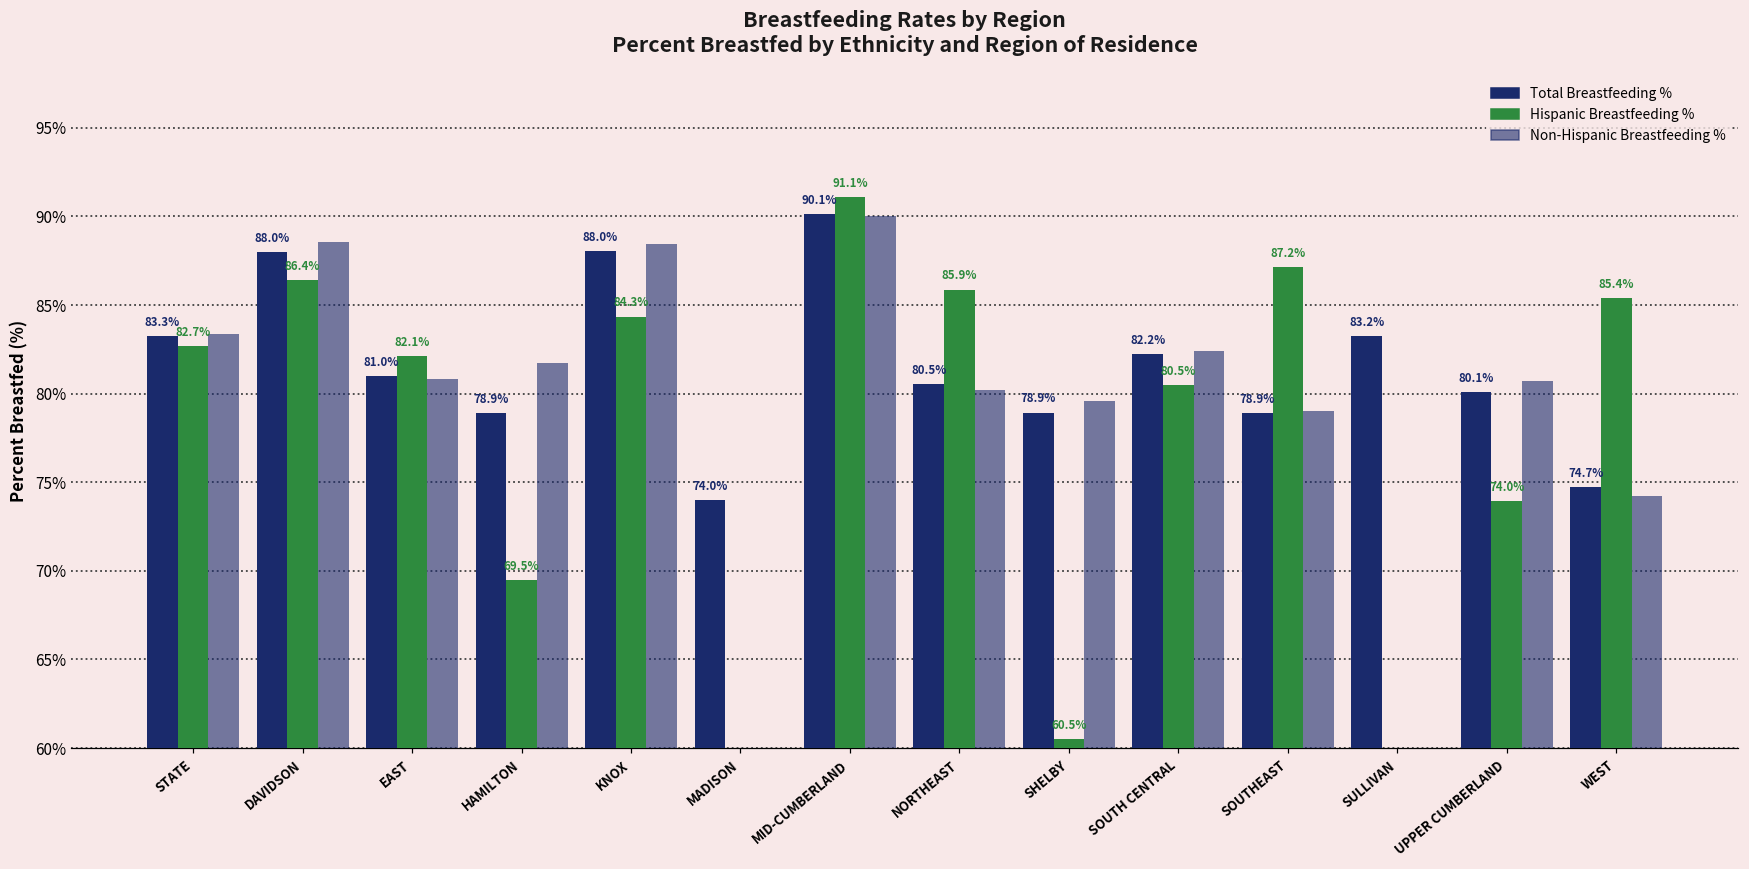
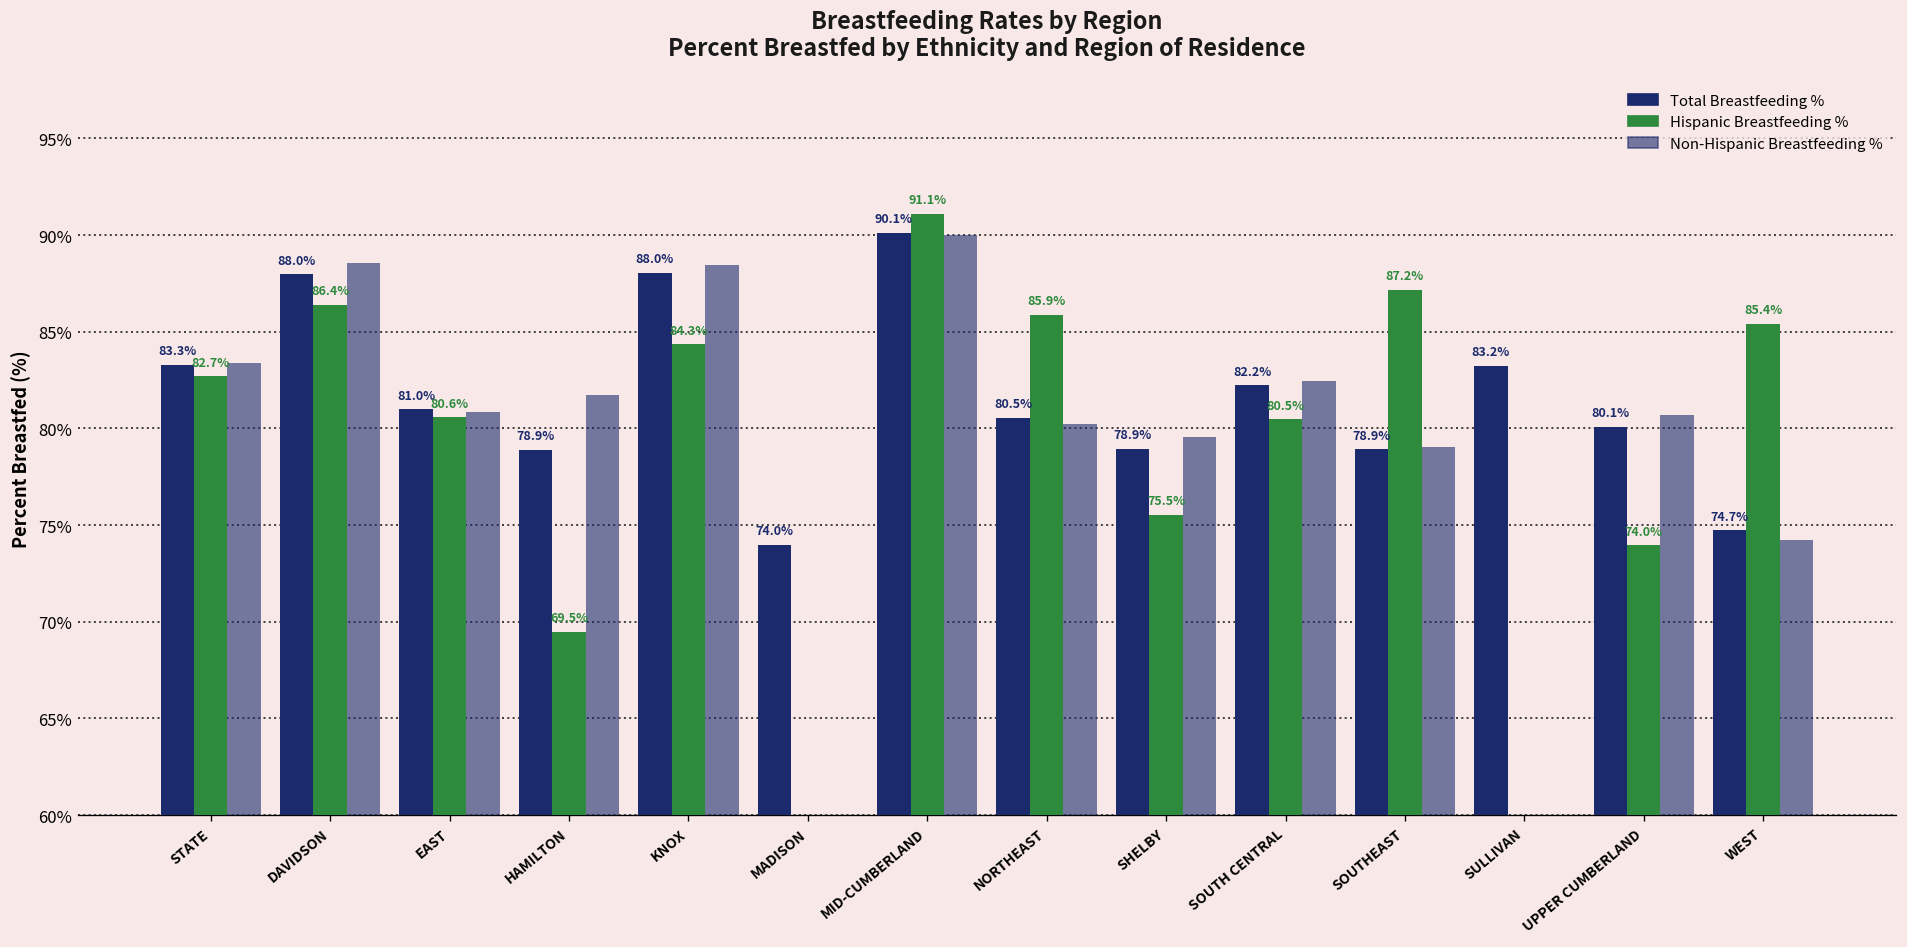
  {
    "Hispanic Breastfeeding %": {
      "STATE": "82.7%",
      "DAVIDSON": "86.4%",
-     "EAST": "82.1%",
+     "EAST": "80.6%",
      "HAMILTON": "69.5%",
      "KNOX": "84.3%",
      "MID-CUMBERLAND": "91.1%",
      "NORTHEAST": "85.9%",
-     "SHELBY": "60.5%",
+     "SHELBY": "75.5%",
      "SOUTH CENTRAL": "80.5%",
      "SOUTHEAST": "87.2%",
      "UPPER CUMBERLAND": "74.0%",
      "WEST": "85.4%"
    }
  }
